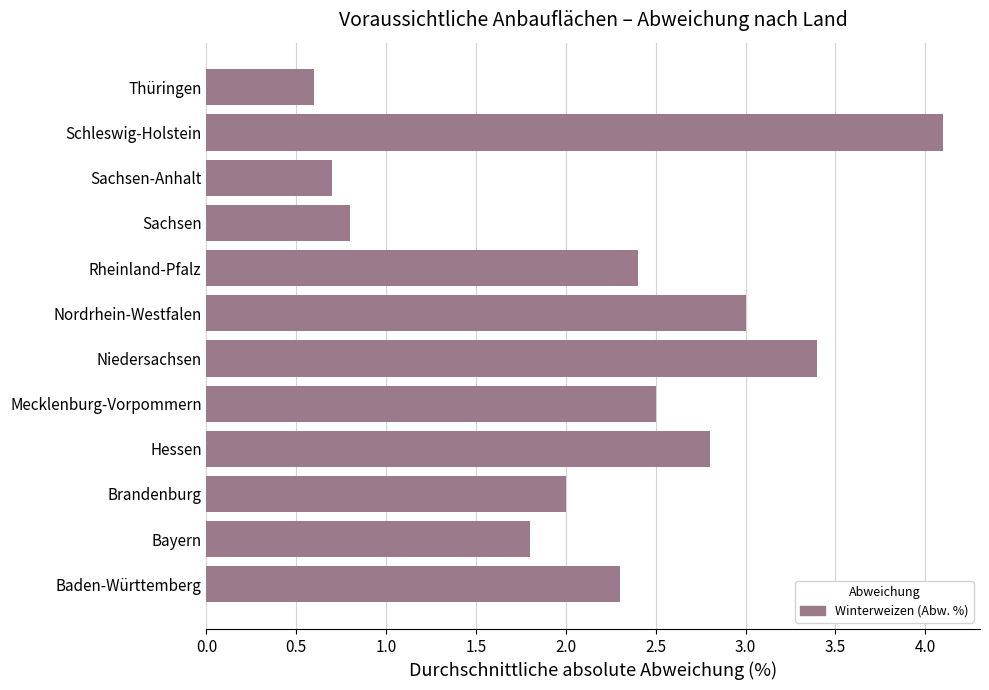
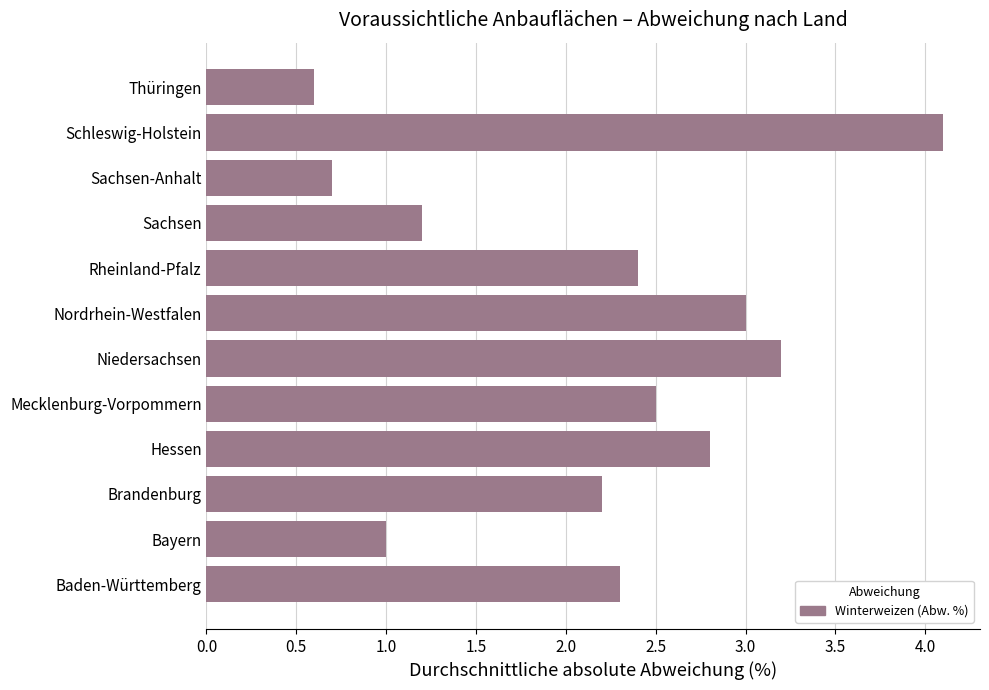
  {
    "Thüringen": 0.6,
    "Schleswig-Holstein": 4.1,
    "Sachsen-Anhalt": 0.7,
-   "Sachsen": 0.8,
+   "Sachsen": 1.2,
    "Rheinland-Pfalz": 2.4,
    "Nordrhein-Westfalen": 3.0,
-   "Niedersachsen": 3.4,
+   "Niedersachsen": 3.2,
    "Mecklenburg-Vorpommern": 2.5,
    "Hessen": 2.8,
-   "Brandenburg": 2.0,
-   "Bayern": 1.8,
+   "Brandenburg": 2.2,
+   "Bayern": 1.0,
    "Baden-Württemberg": 2.3
  }
